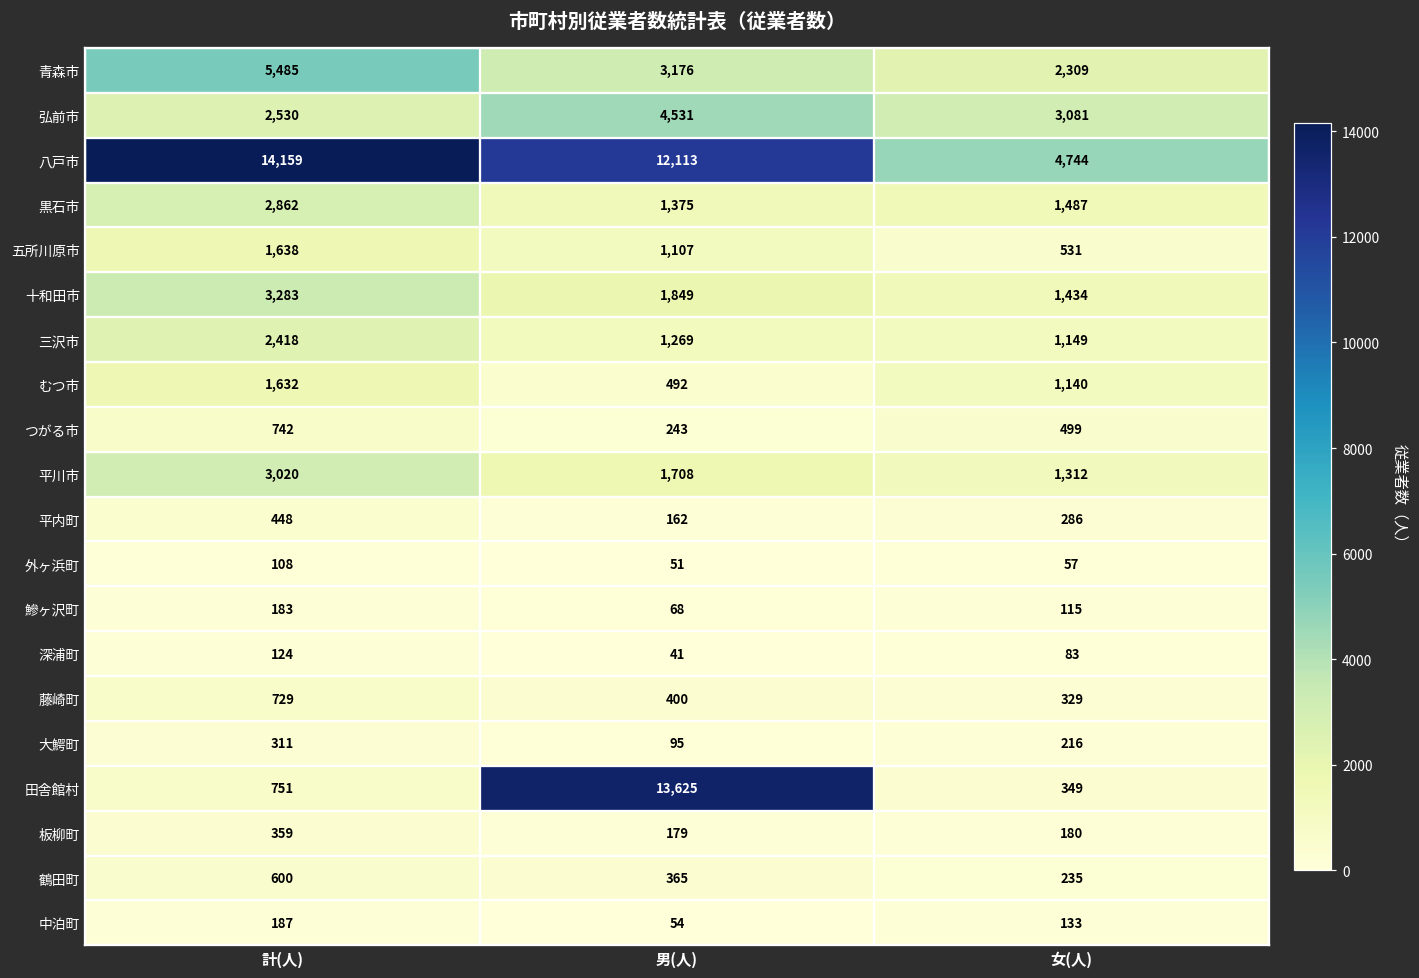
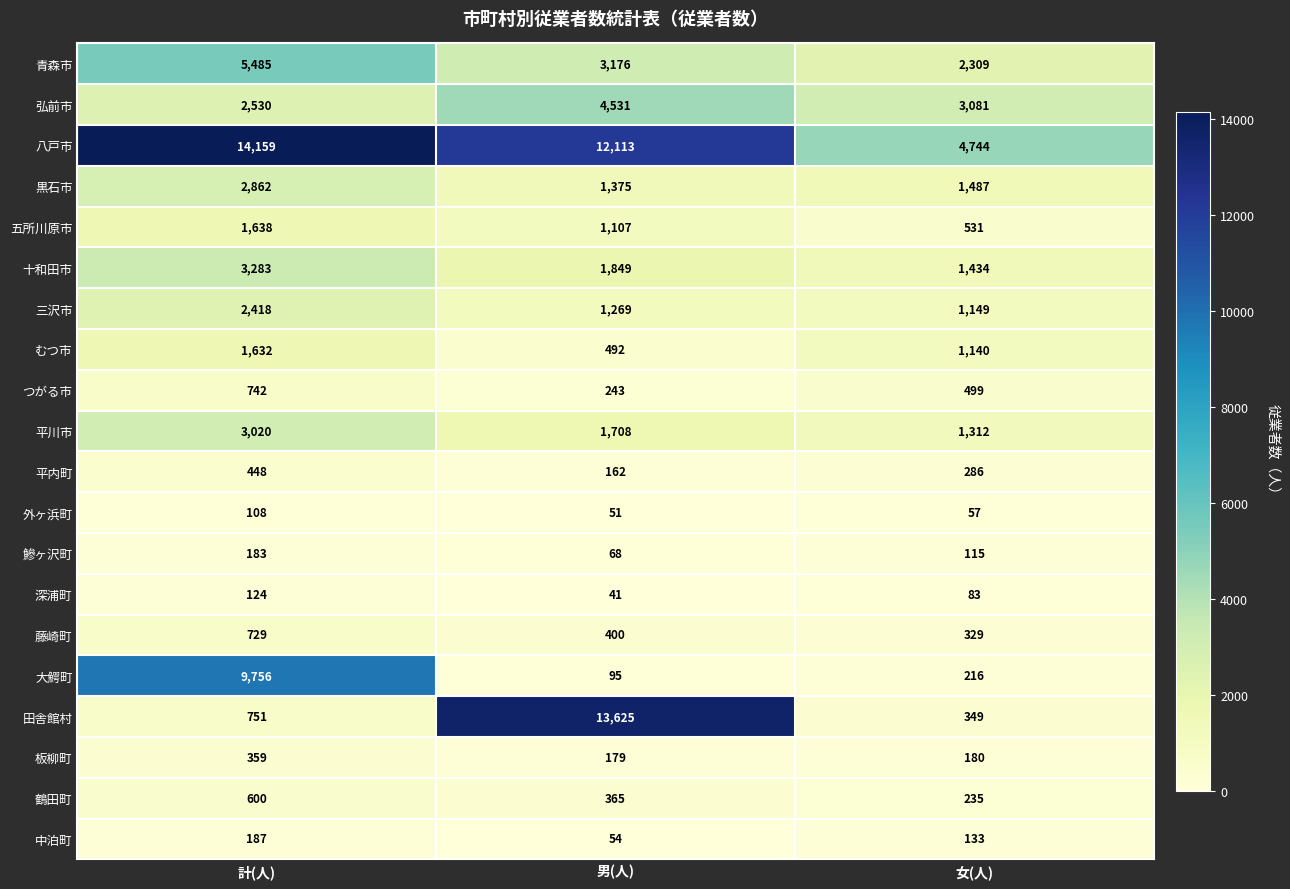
  {
    "青森市": {
      "計(人)": "5,485",
      "男(人)": "3,176",
      "女(人)": "2,309"
    },
    "弘前市": {
      "計(人)": "2,530",
      "男(人)": "4,531",
      "女(人)": "3,081"
    },
    "八戸市": {
      "計(人)": "14,159",
      "男(人)": "12,113",
      "女(人)": "4,744"
    },
    "黒石市": {
      "計(人)": "2,862",
      "男(人)": "1,375",
      "女(人)": "1,487"
    },
    "五所川原市": {
      "計(人)": "1,638",
      "男(人)": "1,107",
      "女(人)": "531"
    },
    "十和田市": {
      "計(人)": "3,283",
      "男(人)": "1,849",
      "女(人)": "1,434"
    },
    "三沢市": {
      "計(人)": "2,418",
      "男(人)": "1,269",
      "女(人)": "1,149"
    },
    "むつ市": {
      "計(人)": "1,632",
      "男(人)": "492",
      "女(人)": "1,140"
    },
    "つがる市": {
      "計(人)": "742",
      "男(人)": "243",
      "女(人)": "499"
    },
    "平川市": {
      "計(人)": "3,020",
      "男(人)": "1,708",
      "女(人)": "1,312"
    },
    "平内町": {
      "計(人)": "448",
      "男(人)": "162",
      "女(人)": "286"
    },
    "外ヶ浜町": {
      "計(人)": "108",
      "男(人)": "51",
      "女(人)": "57"
    },
    "鰺ヶ沢町": {
      "計(人)": "183",
      "男(人)": "68",
      "女(人)": "115"
    },
    "深浦町": {
      "計(人)": "124",
      "男(人)": "41",
      "女(人)": "83"
    },
    "藤崎町": {
      "計(人)": "729",
      "男(人)": "400",
      "女(人)": "329"
    },
    "大鰐町": {
-     "計(人)": "311",
+     "計(人)": "9,756",
      "男(人)": "95",
      "女(人)": "216"
    },
    "田舎館村": {
      "計(人)": "751",
      "男(人)": "13,625",
      "女(人)": "349"
    },
    "板柳町": {
      "計(人)": "359",
      "男(人)": "179",
      "女(人)": "180"
    },
    "鶴田町": {
      "計(人)": "600",
      "男(人)": "365",
      "女(人)": "235"
    },
    "中泊町": {
      "計(人)": "187",
      "男(人)": "54",
      "女(人)": "133"
    }
  }
